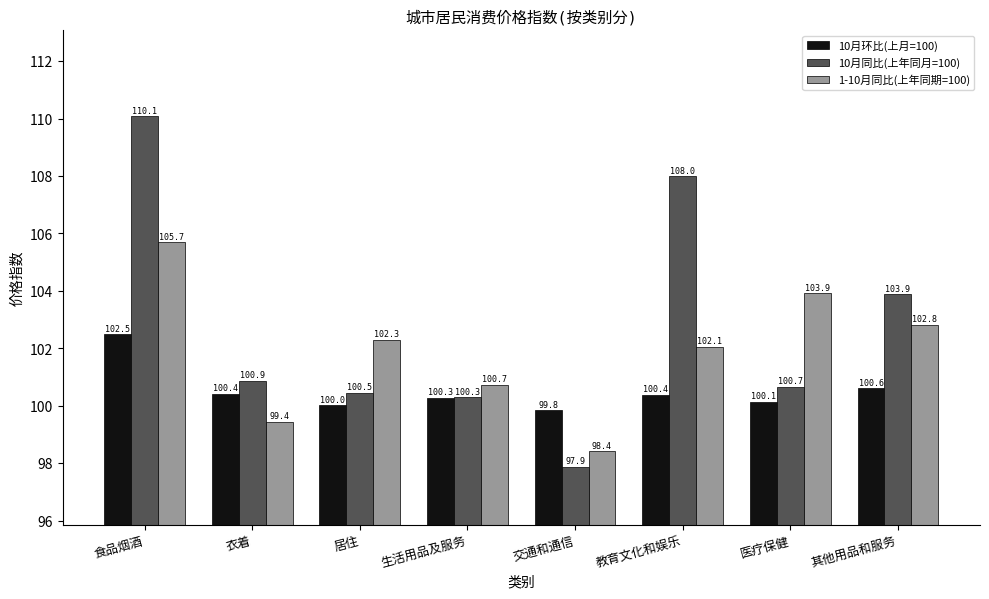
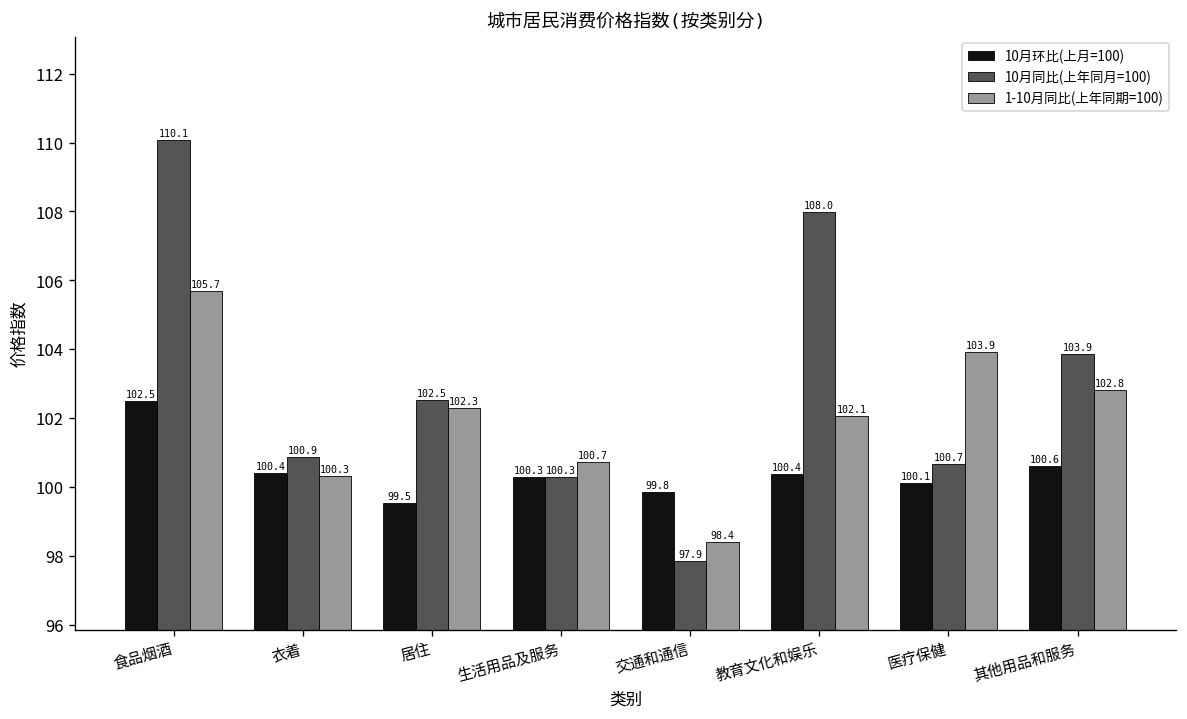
  {
    "10月环比(上月=100)": {
      "食品烟酒": 102.5,
      "衣着": 100.4,
-     "居住": 100.0,
+     "居住": 99.5,
      "生活用品及服务": 100.3,
      "交通和通信": 99.8,
      "教育文化和娱乐": 100.4,
      "医疗保健": 100.1,
      "其他用品和服务": 100.6
    },
    "10月同比(上年同月=100)": {
      "食品烟酒": 110.1,
      "衣着": 100.9,
-     "居住": 100.5,
+     "居住": 102.5,
      "生活用品及服务": 100.3,
      "交通和通信": 97.9,
      "教育文化和娱乐": 108.0,
      "医疗保健": 100.7,
      "其他用品和服务": 103.9
    },
    "1-10月同比(上年同期=100)": {
      "食品烟酒": 105.7,
-     "衣着": 99.4,
+     "衣着": 100.3,
      "居住": 102.3,
      "生活用品及服务": 100.7,
      "交通和通信": 98.4,
      "教育文化和娱乐": 102.1,
      "医疗保健": 103.9,
      "其他用品和服务": 102.8
    }
  }
